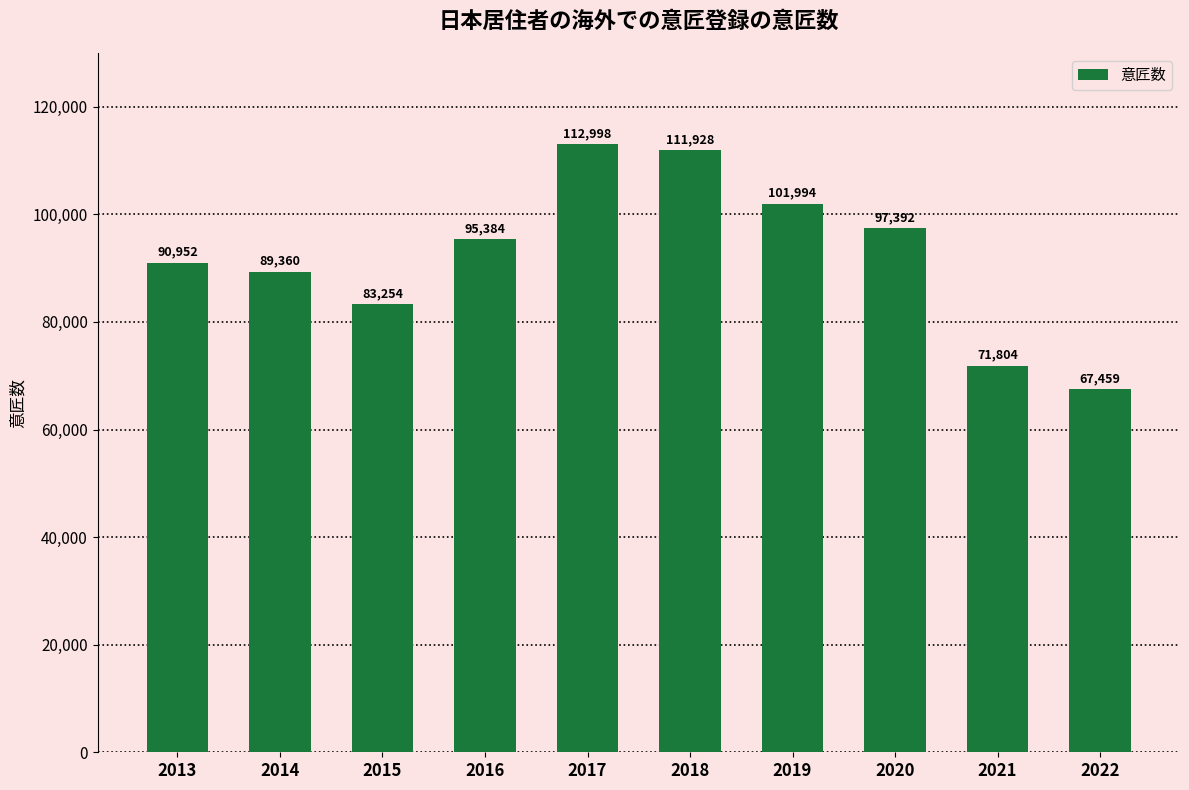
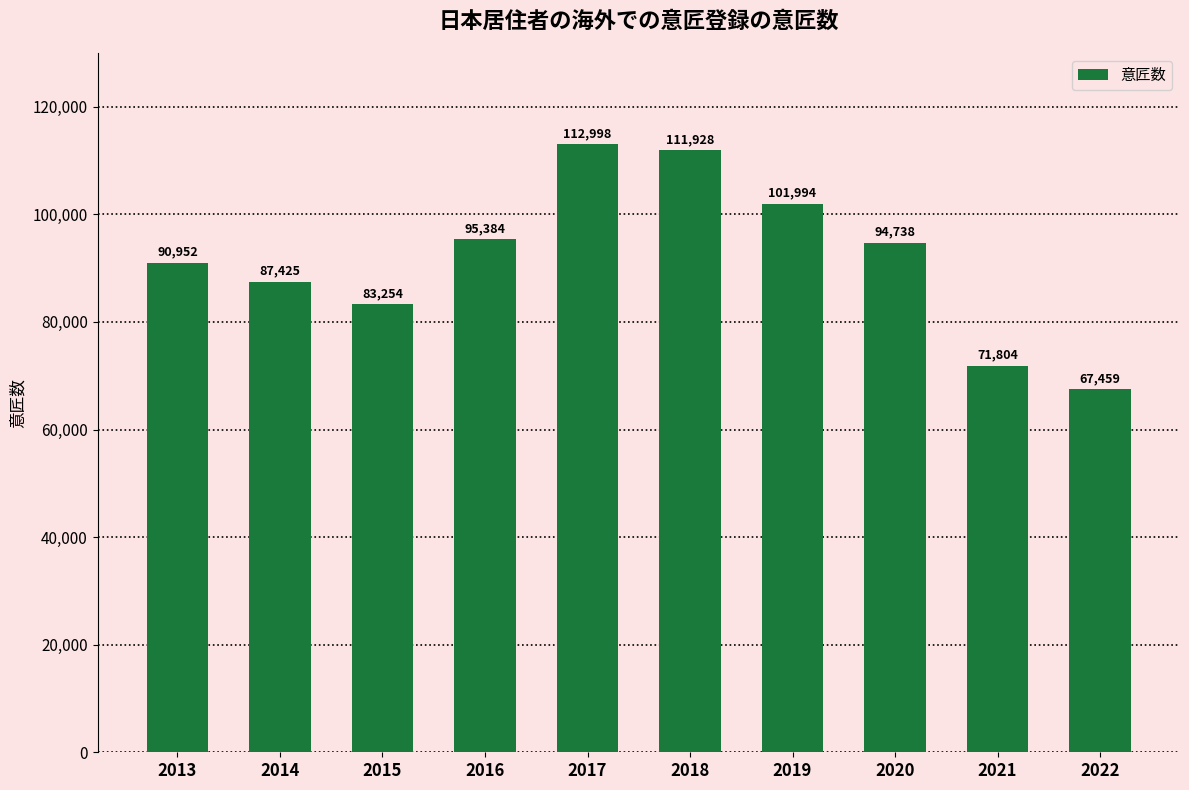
  {
    "2013": "90,952",
-   "2014": "89,360",
+   "2014": "87,425",
    "2015": "83,254",
    "2016": "95,384",
    "2017": "112,998",
    "2018": "111,928",
    "2019": "101,994",
-   "2020": "97,392",
+   "2020": "94,738",
    "2021": "71,804",
    "2022": "67,459"
  }
